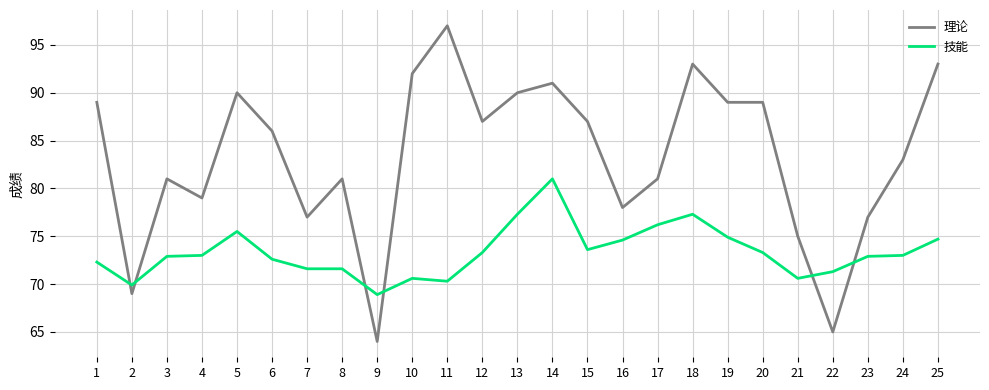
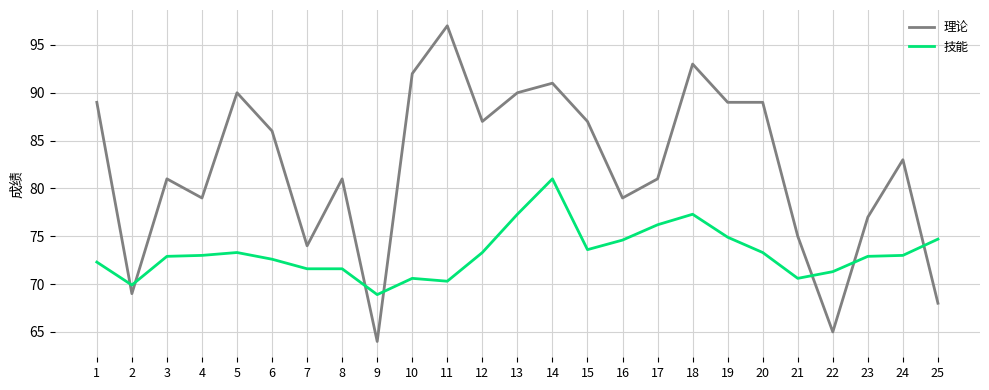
  {
    "理论": {
      "1": 89,
      "2": 69,
      "3": 81,
      "4": 79,
      "5": 90,
      "6": 86,
-     "7": 77,
+     "7": 74,
      "8": 81,
      "9": 64,
      "10": 92,
      "11": 97,
      "12": 87,
      "13": 90,
      "14": 91,
      "15": 87,
-     "16": 78,
+     "16": 79,
      "17": 81,
      "18": 93,
      "19": 89,
      "20": 89,
      "21": 75,
      "22": 65,
      "23": 77,
      "24": 83,
-     "25": 93
+     "25": 68
    },
    "技能": {
      "1": 72,
      "2": 70,
      "3": 73,
      "4": 73,
-     "5": 76,
+     "5": 73,
      "6": 73,
      "7": 72,
      "8": 72,
      "9": 69,
      "10": 71,
      "11": 70,
      "12": 73,
      "13": 77,
      "14": 81,
      "15": 74,
      "16": 75,
      "17": 76,
      "18": 77,
      "19": 75,
      "20": 73,
      "21": 71,
      "22": 71,
      "23": 73,
      "24": 73,
      "25": 75
    }
  }
